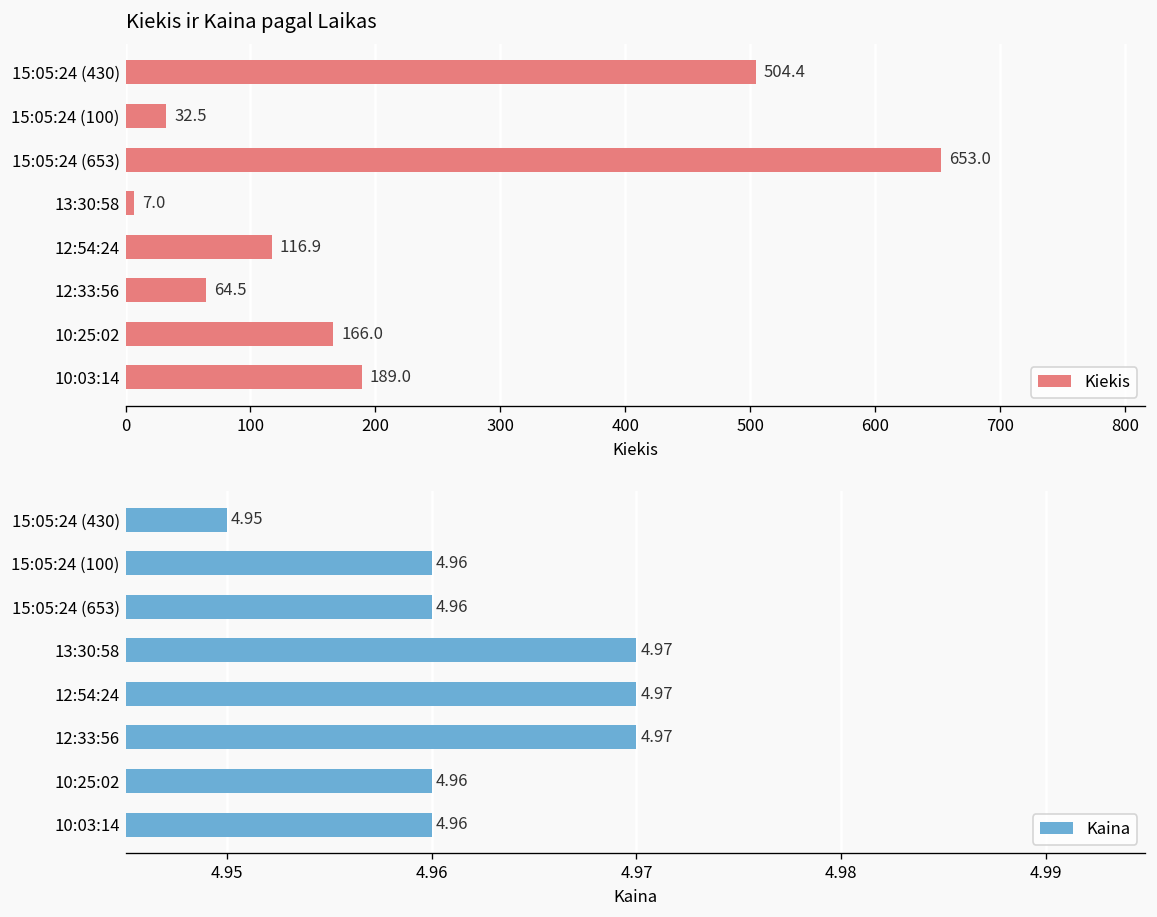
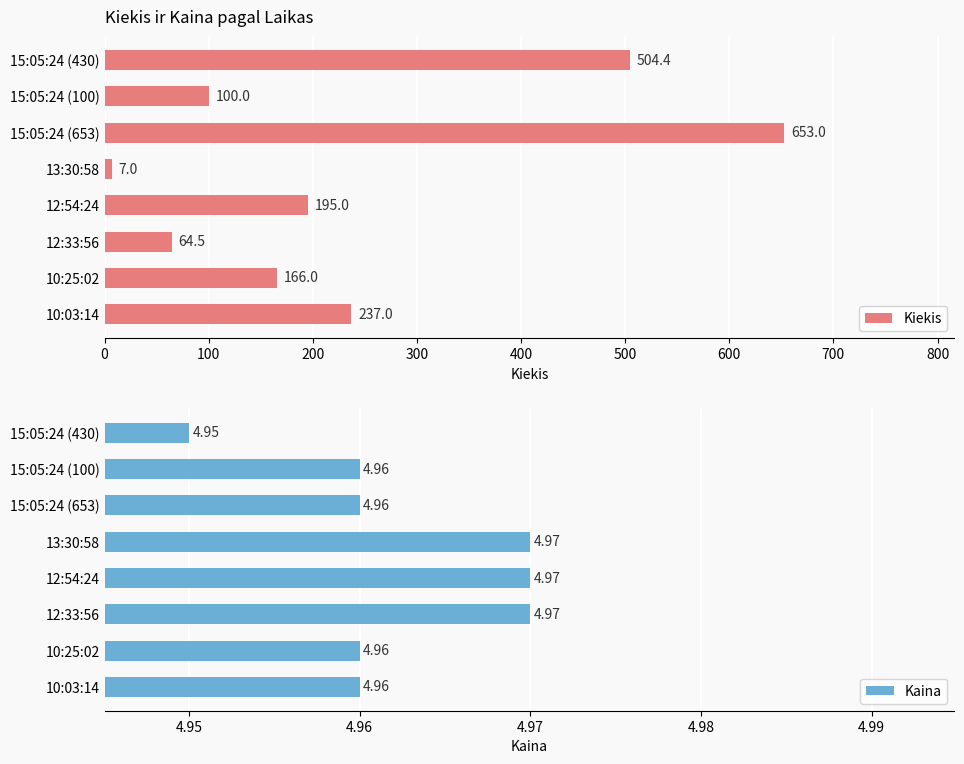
  {
    "Kiekis ir Kaina pagal Laikas": {
      "15:05:24 (430)": 504.4,
-     "15:05:24 (100)": 32.5,
+     "15:05:24 (100)": 100.0,
      "15:05:24 (653)": 653.0,
      "13:30:58": 7.0,
-     "12:54:24": 116.9,
+     "12:54:24": 195.0,
      "12:33:56": 64.5,
      "10:25:02": 166.0,
-     "10:03:14": 189.0
+     "10:03:14": 237.0
    }
  }
